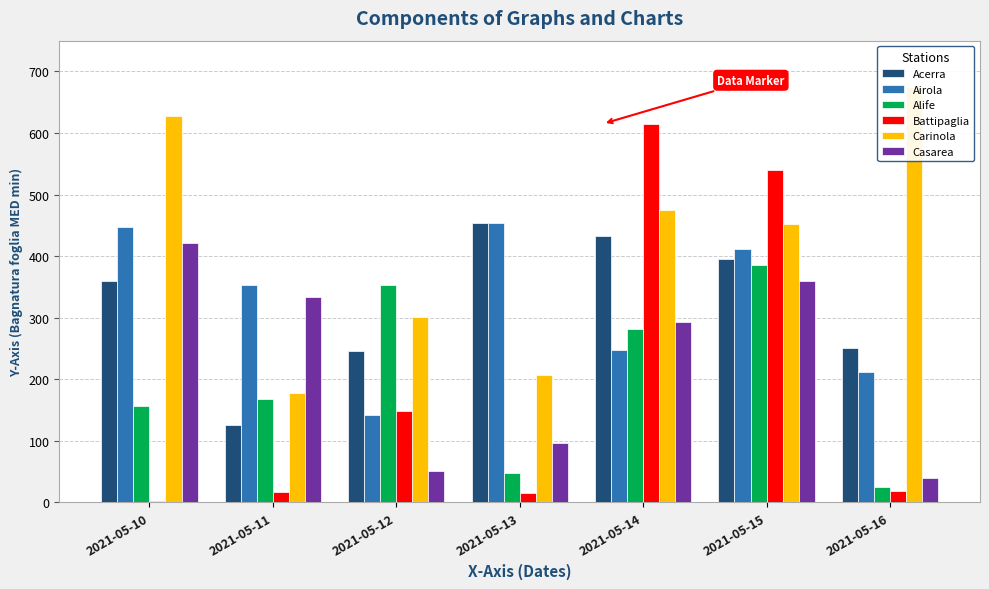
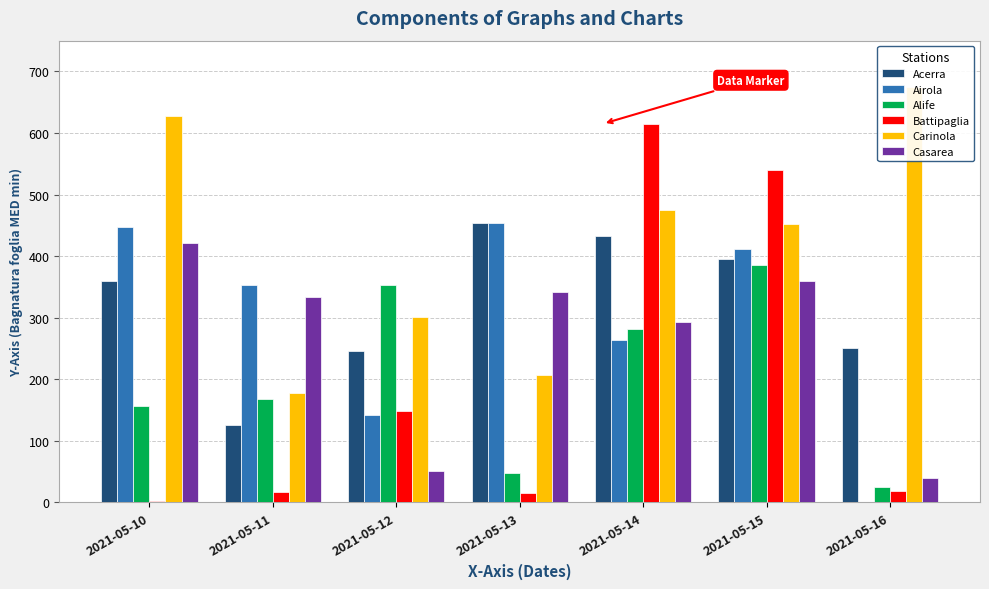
  {
    "Acerra": {
      "2021-05-10": 360,
      "2021-05-11": 130,
      "2021-05-12": 250,
      "2021-05-13": 450,
      "2021-05-14": 430,
      "2021-05-15": 400,
      "2021-05-16": 250
    },
    "Airola": {
      "2021-05-10": 450,
      "2021-05-11": 350,
      "2021-05-12": 140,
      "2021-05-13": 450,
-     "2021-05-14": 250,
+     "2021-05-14": 260,
      "2021-05-15": 410,
-     "2021-05-16": 210
+     "2021-05-16": 0
    },
    "Alife": {
      "2021-05-10": 160,
      "2021-05-11": 170,
      "2021-05-12": 350,
      "2021-05-13": 50,
      "2021-05-14": 280,
      "2021-05-15": 380,
      "2021-05-16": 20
    },
    "Battipaglia": {
      "2021-05-11": 20,
      "2021-05-12": 150,
      "2021-05-13": 20,
      "2021-05-14": 620,
      "2021-05-15": 540,
      "2021-05-16": 20
    },
    "Carinola": {
      "2021-05-10": 630,
      "2021-05-11": 180,
      "2021-05-12": 300,
      "2021-05-13": 210,
      "2021-05-14": 480,
      "2021-05-15": 450
    },
    "Casarea": {
      "2021-05-10": 420,
      "2021-05-11": 330,
      "2021-05-12": 50,
-     "2021-05-13": 100,
+     "2021-05-13": 340,
      "2021-05-14": 290,
      "2021-05-15": 360,
      "2021-05-16": 40
    }
  }
